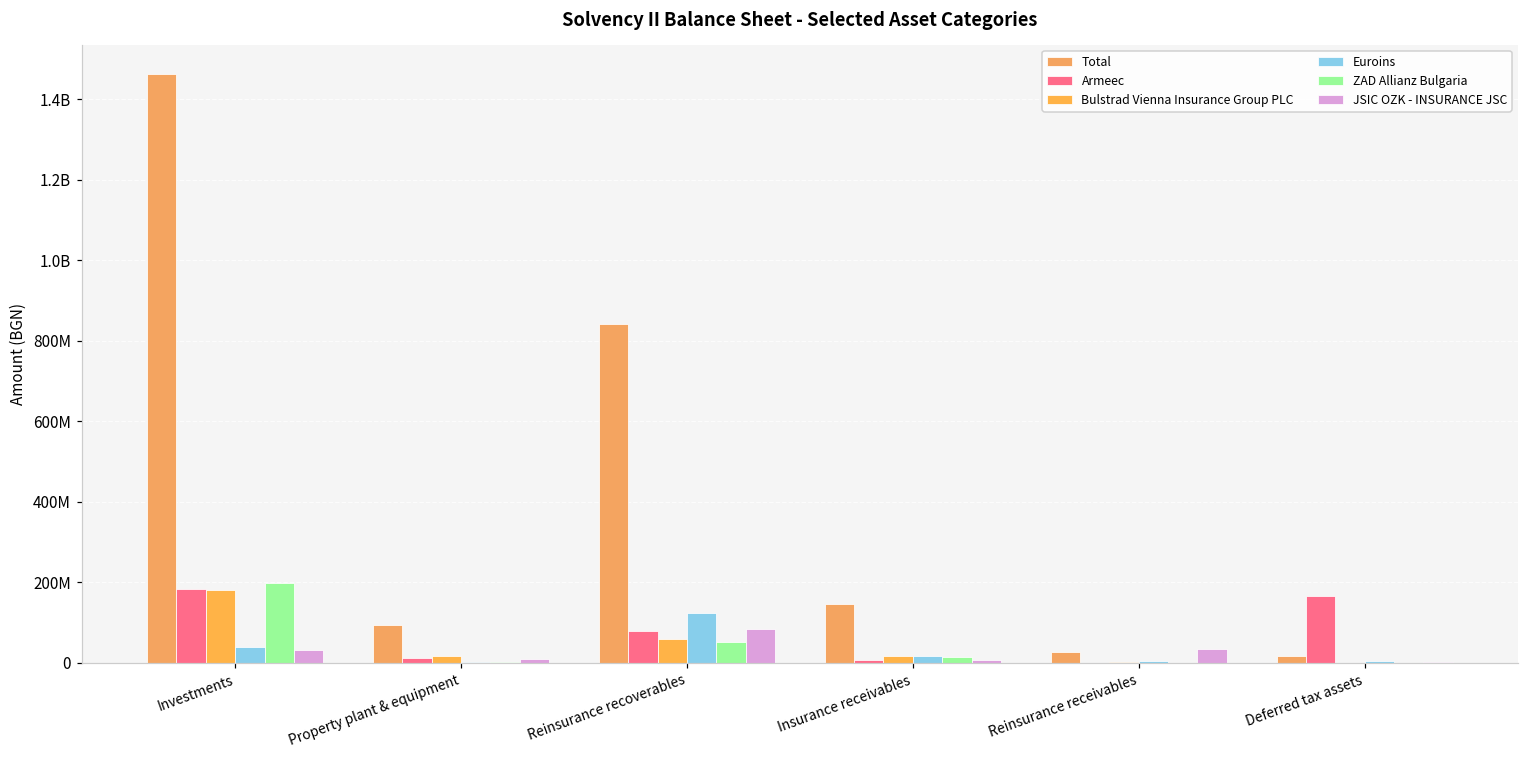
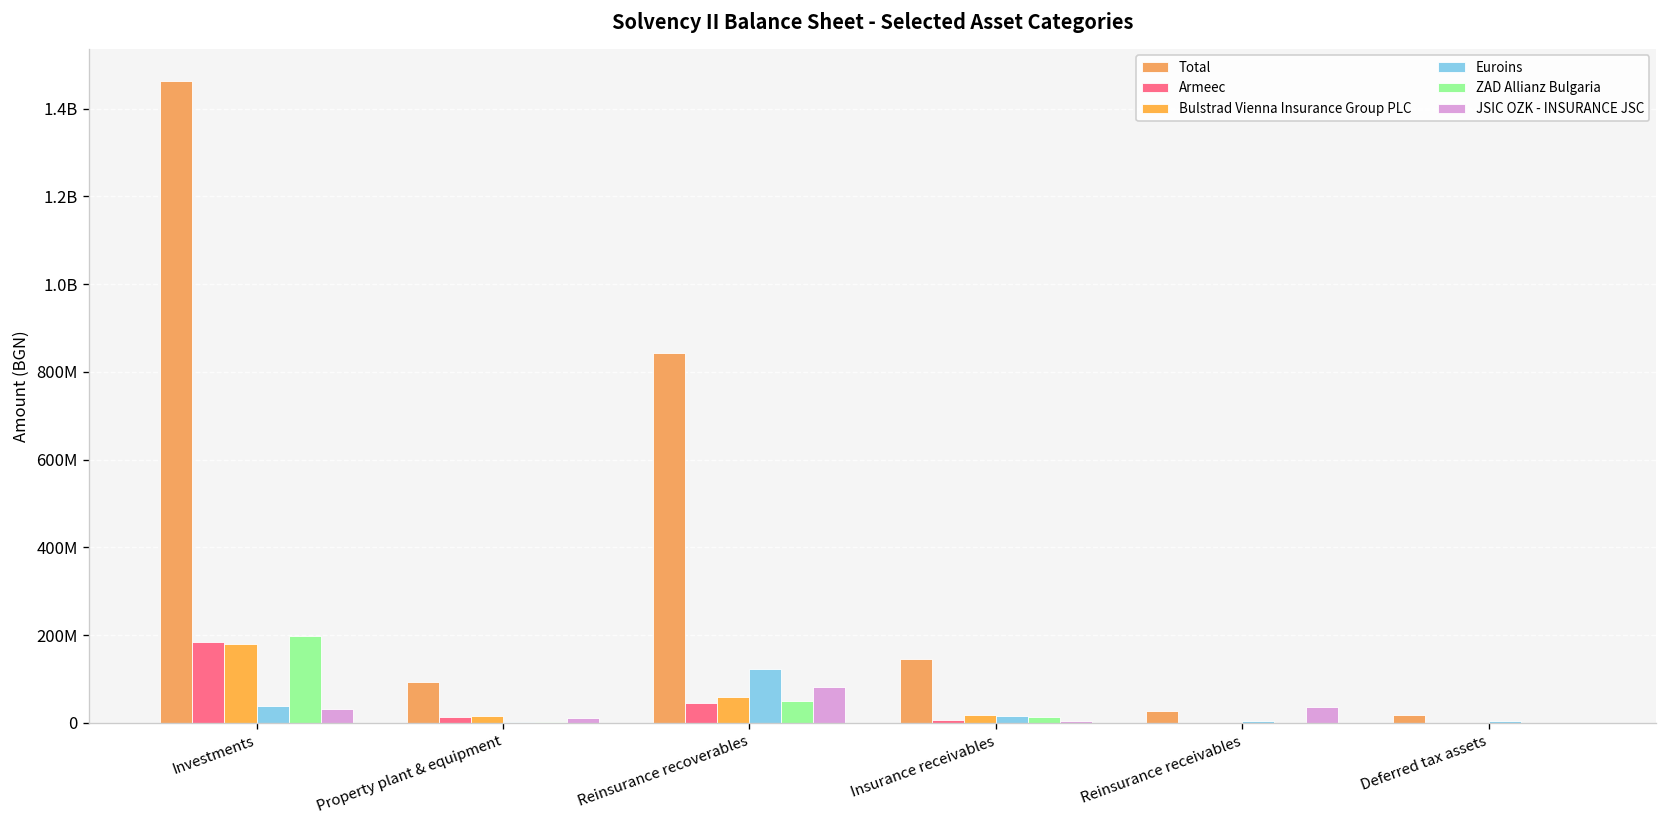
  {
    "Armeec": {
      "Investments": 180000000,
      "Property plant & equipment": 10000000,
-     "Reinsurance recoverables": 80000000,
-     "Deferred tax assets": 170000000
+     "Reinsurance recoverables": 50000000,
+     "Deferred tax assets": 0
    },
    "Euroins": {
      "Investments": 40000000,
      "Reinsurance recoverables": 120000000,
      "Insurance receivables": 20000000
    },
    "ZAD Allianz Bulgaria": {
      "Investments": 200000000,
      "Reinsurance recoverables": 50000000,
      "Insurance receivables": 10000000,
      "Deferred tax assets": 0
    },
    "JSIC OZK - INSURANCE JSC": {
      "Investments": 30000000,
      "Property plant & equipment": 10000000,
      "Reinsurance recoverables": 80000000,
      "Reinsurance receivables": 40000000
    }
  }
